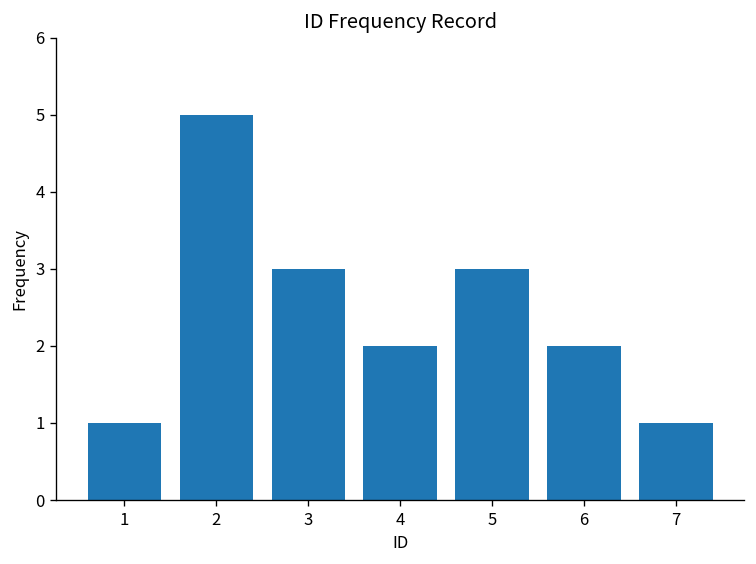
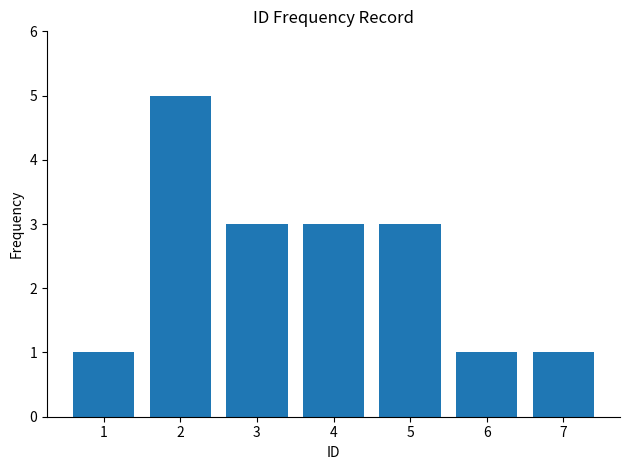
  {
    "1": 1,
    "2": 5,
    "3": 3,
-   "4": 2,
+   "4": 3,
    "5": 3,
-   "6": 2,
+   "6": 1,
    "7": 1
  }
